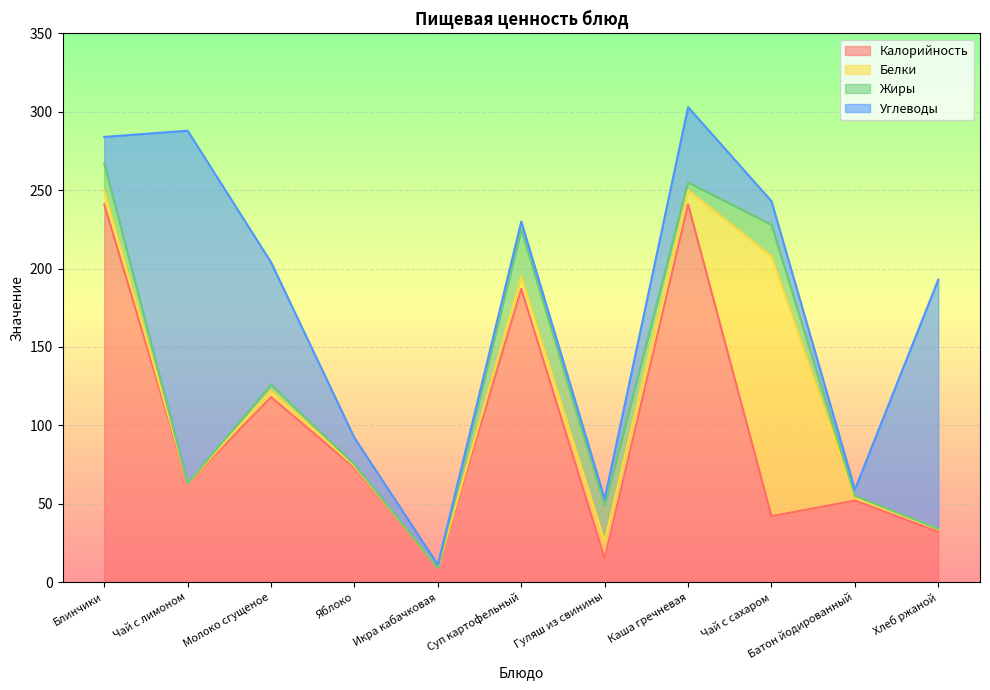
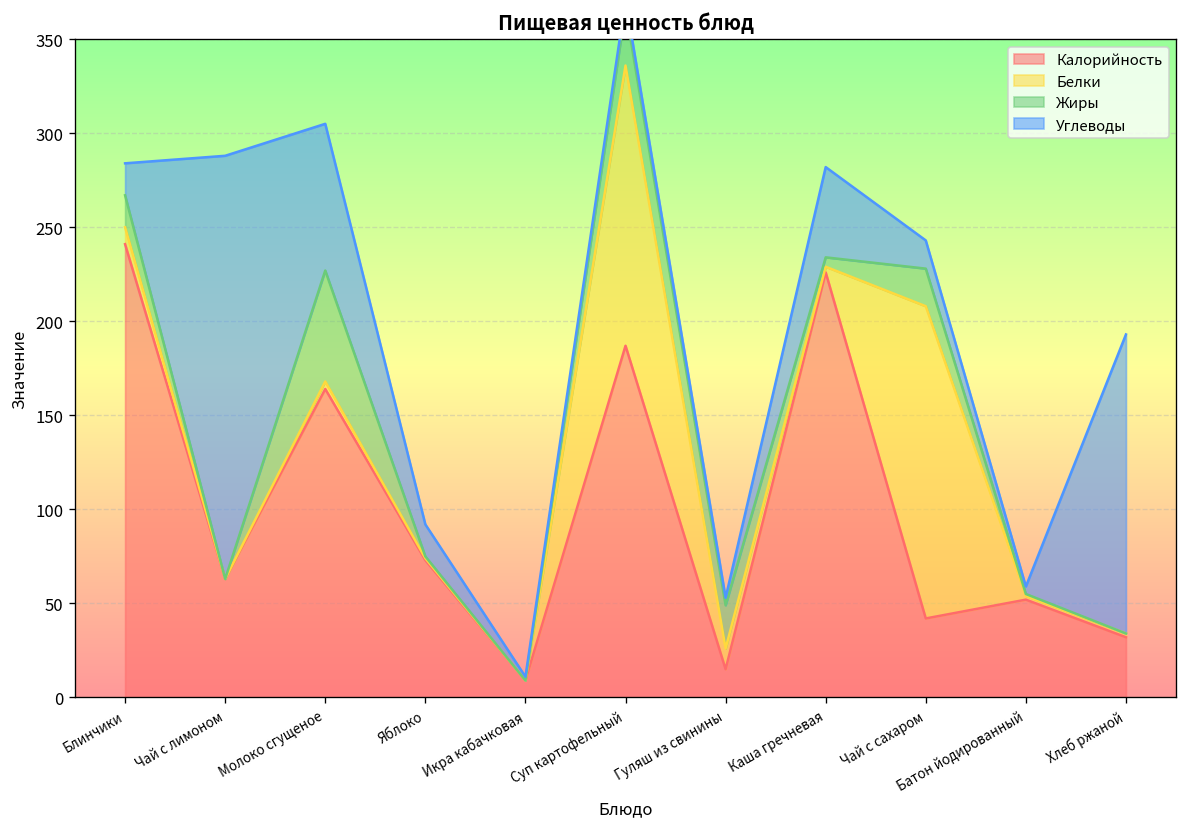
  {
    "Калорийность": {
      "Блинчики": 241,
-     "Молоко сгущеное": 118,
+     "Молоко сгущеное": 164,
      "Суп картофельный": 187,
      "Гуляш из свинины": 15,
-     "Каша гречневая": 241,
+     "Каша гречневая": 226,
      "Чай с сахаром": 42,
      "Батон йодированный": 52,
      "Хлеб ржаной": 32
    },
    "Белки": {
      "Блинчики": 9,
      "Молоко сгущеное": 4,
-     "Суп картофельный": 8,
+     "Суп картофельный": 149,
      "Гуляш из свинины": 11,
-     "Каша гречневая": 9,
+     "Каша гречневая": 3,
      "Чай с сахаром": 166
    },
    "Жиры": {
      "Блинчики": 17,
-     "Молоко сгущеное": 4,
+     "Молоко сгущеное": 59,
      "Гуляш из свинины": 23,
      "Каша гречневая": 5,
      "Чай с сахаром": 20
    },
    "Углеводы": {
      "Блинчики": 17,
      "Чай с лимоном": 225,
      "Молоко сгущеное": 78,
      "Яблоко": 17,
      "Икра кабачковая": 2,
      "Гуляш из свинины": 4,
      "Каша гречневая": 48,
      "Чай с сахаром": 15,
      "Батон йодированный": 4,
      "Хлеб ржаной": 159
    }
  }
